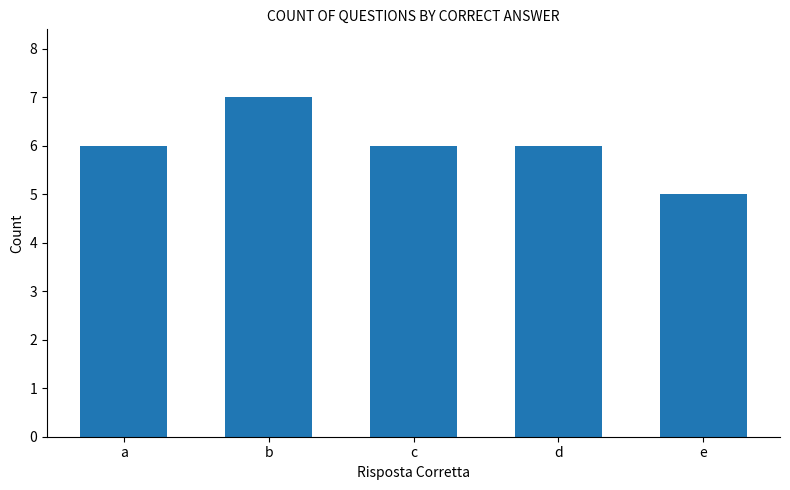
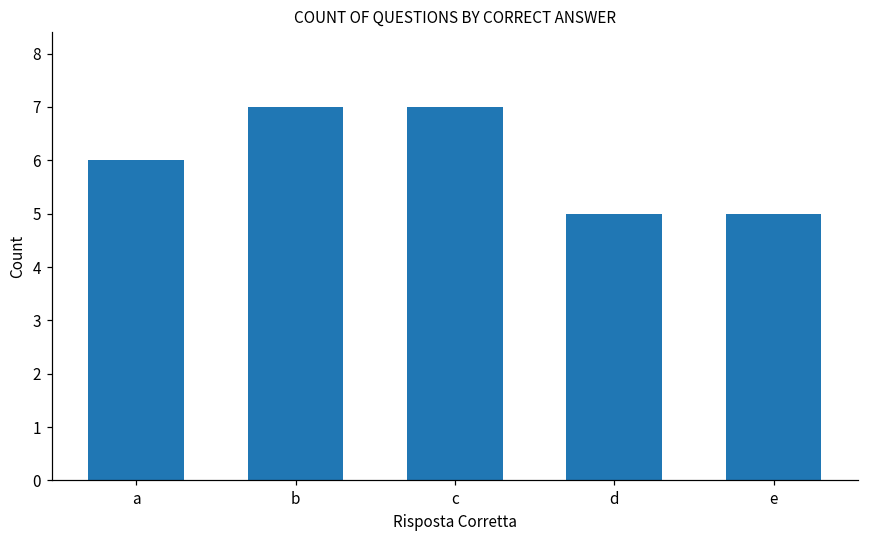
  {
    "a": 6,
    "b": 7,
-   "c": 6,
-   "d": 6,
+   "c": 7,
+   "d": 5,
    "e": 5
  }
